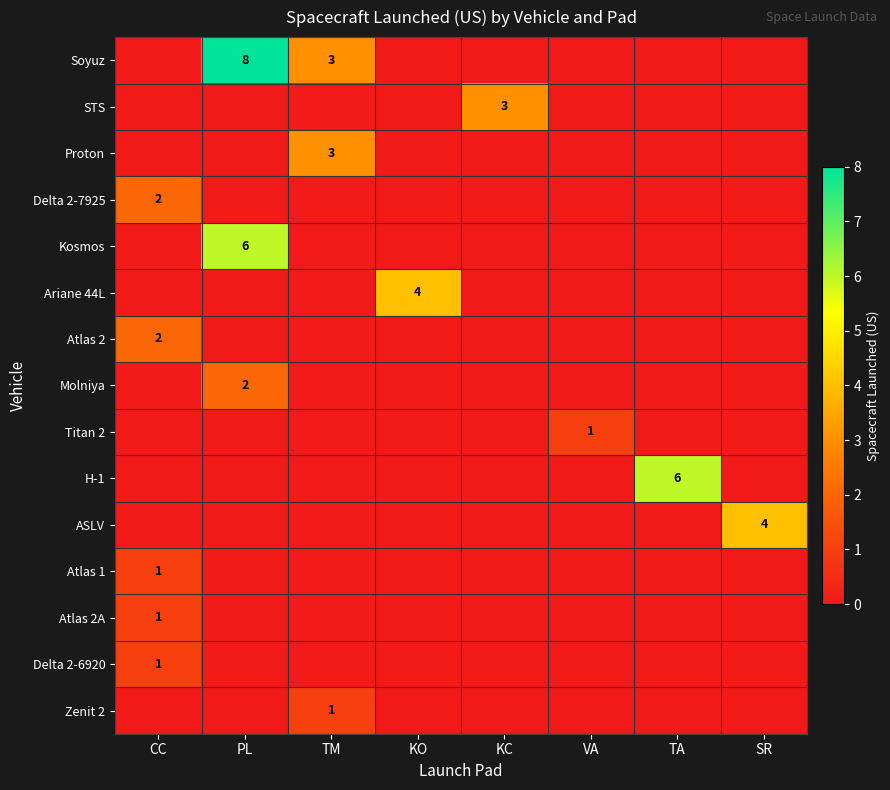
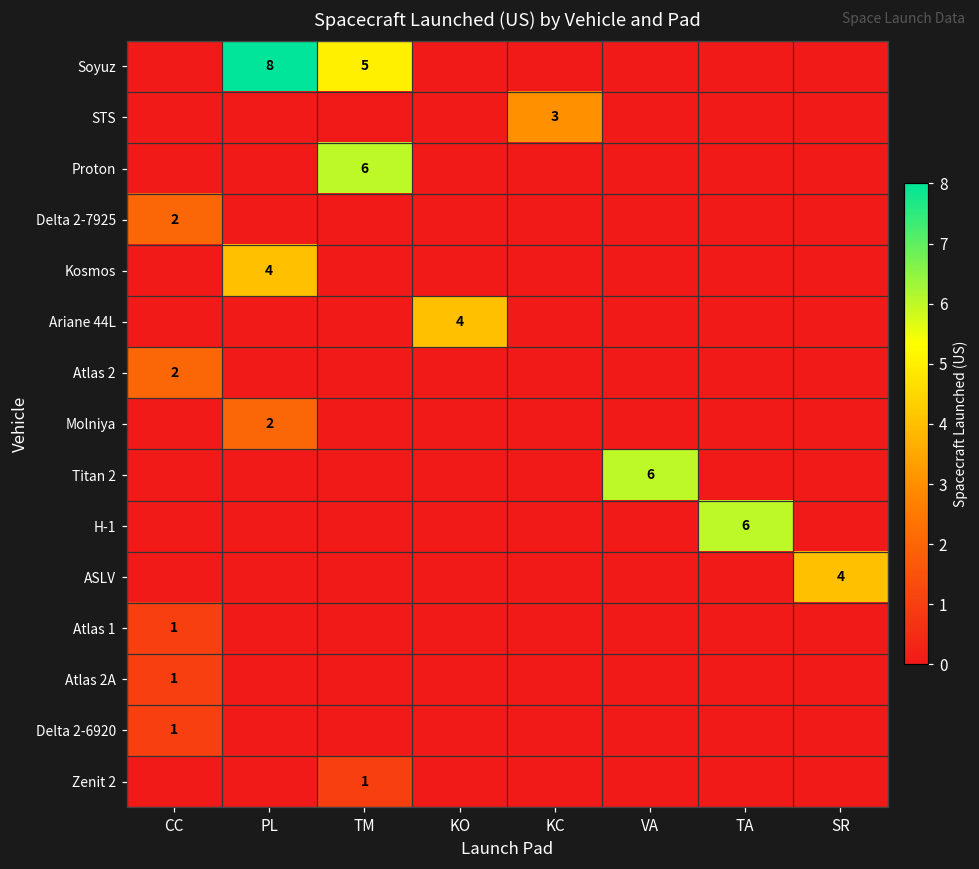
  {
    "Soyuz": {
      "PL": 8,
-     "TM": 3
+     "TM": 5
    },
    "STS": {
      "KC": 3
    },
    "Proton": {
-     "TM": 3
+     "TM": 6
    },
    "Delta 2-7925": {
      "CC": 2
    },
    "Kosmos": {
-     "PL": 6
+     "PL": 4
    },
    "Ariane 44L": {
      "KO": 4
    },
    "Atlas 2": {
      "CC": 2
    },
    "Molniya": {
      "PL": 2
    },
    "Titan 2": {
-     "VA": 1
+     "VA": 6
    },
    "H-1": {
      "TA": 6
    },
    "ASLV": {
      "SR": 4
    },
    "Atlas 1": {
      "CC": 1
    },
    "Atlas 2A": {
      "CC": 1
    },
    "Delta 2-6920": {
      "CC": 1
    },
    "Zenit 2": {
      "TM": 1
    }
  }
